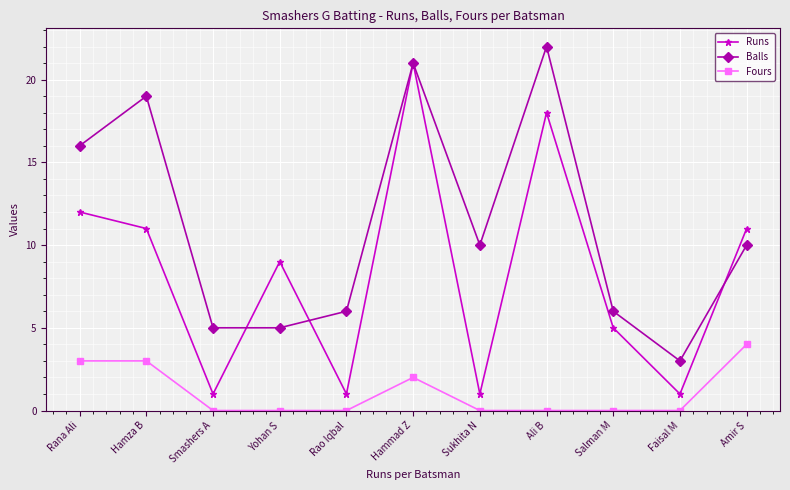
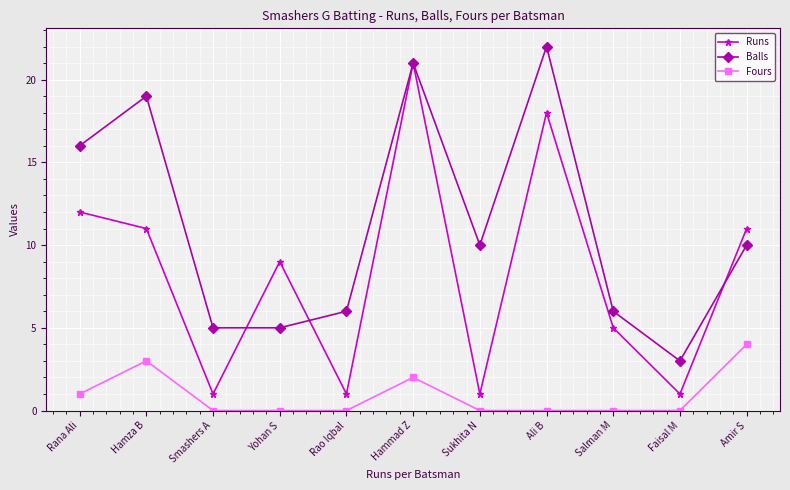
  {
    "Fours": {
-     "Rana Ali": 3,
+     "Rana Ali": 1,
      "Hamza B": 3,
      "Smashers A": 0,
      "Yohan S": 0,
      "Rao Iqbal": 0,
      "Hammad Z": 2,
      "Sukhita N": 0,
      "Ali B": 0,
      "Salman M": 0,
      "Faisal M": 0,
      "Amir S": 4
    }
  }
